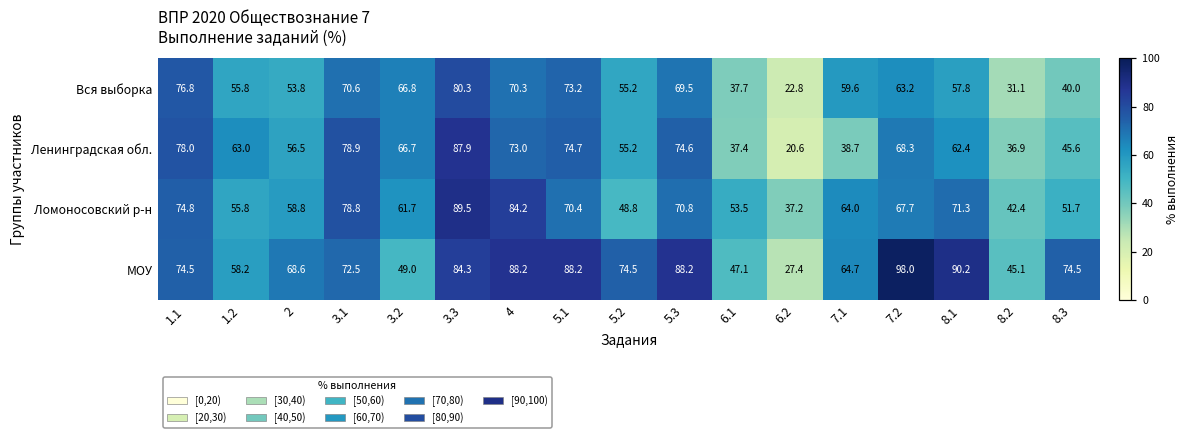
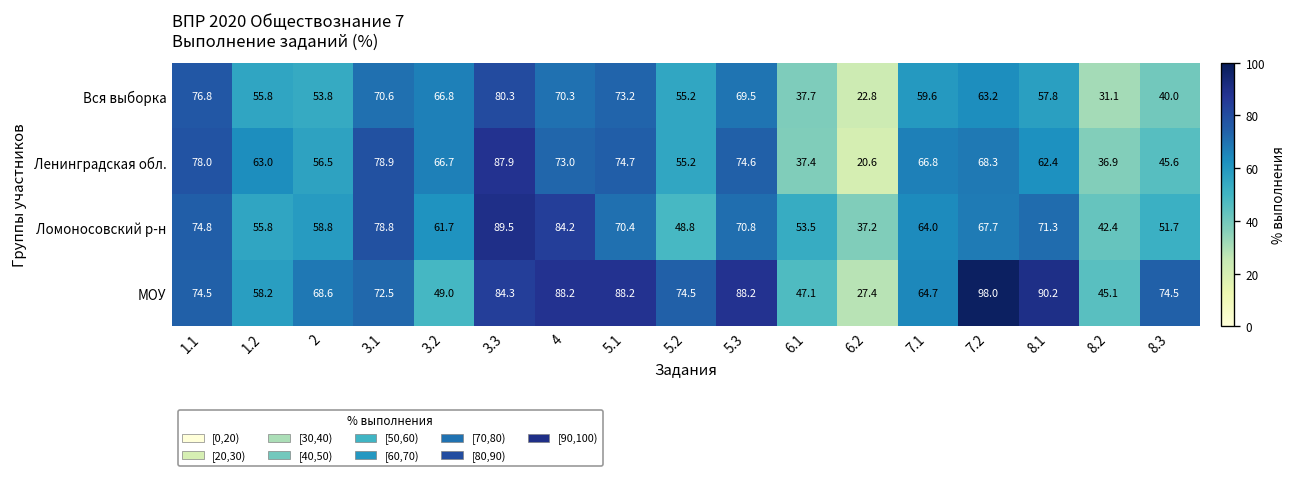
  {
    "Вся выборка": {
      "1.1": 76.8,
      "1.2": 55.8,
      "2": 53.8,
      "3.1": 70.6,
      "3.2": 66.8,
      "3.3": 80.3,
      "4": 70.3,
      "5.1": 73.2,
      "5.2": 55.2,
      "5.3": 69.5,
      "6.1": 37.7,
      "6.2": 22.8,
      "7.1": 59.6,
      "7.2": 63.2,
      "8.1": 57.8,
      "8.2": 31.1,
      "8.3": 40.0
    },
    "Ленинградская обл.": {
      "1.1": 78.0,
      "1.2": 63.0,
      "2": 56.5,
      "3.1": 78.9,
      "3.2": 66.7,
      "3.3": 87.9,
      "4": 73.0,
      "5.1": 74.7,
      "5.2": 55.2,
      "5.3": 74.6,
      "6.1": 37.4,
      "6.2": 20.6,
-     "7.1": 38.7,
+     "7.1": 66.8,
      "7.2": 68.3,
      "8.1": 62.4,
      "8.2": 36.9,
      "8.3": 45.6
    },
    "Ломоносовский р-н": {
      "1.1": 74.8,
      "1.2": 55.8,
      "2": 58.8,
      "3.1": 78.8,
      "3.2": 61.7,
      "3.3": 89.5,
      "4": 84.2,
      "5.1": 70.4,
      "5.2": 48.8,
      "5.3": 70.8,
      "6.1": 53.5,
      "6.2": 37.2,
      "7.1": 64.0,
      "7.2": 67.7,
      "8.1": 71.3,
      "8.2": 42.4,
      "8.3": 51.7
    },
    "МОУ": {
      "1.1": 74.5,
      "1.2": 58.2,
      "2": 68.6,
      "3.1": 72.5,
      "3.2": 49.0,
      "3.3": 84.3,
      "4": 88.2,
      "5.1": 88.2,
      "5.2": 74.5,
      "5.3": 88.2,
      "6.1": 47.1,
      "6.2": 27.4,
      "7.1": 64.7,
      "7.2": 98.0,
      "8.1": 90.2,
      "8.2": 45.1,
      "8.3": 74.5
    }
  }
